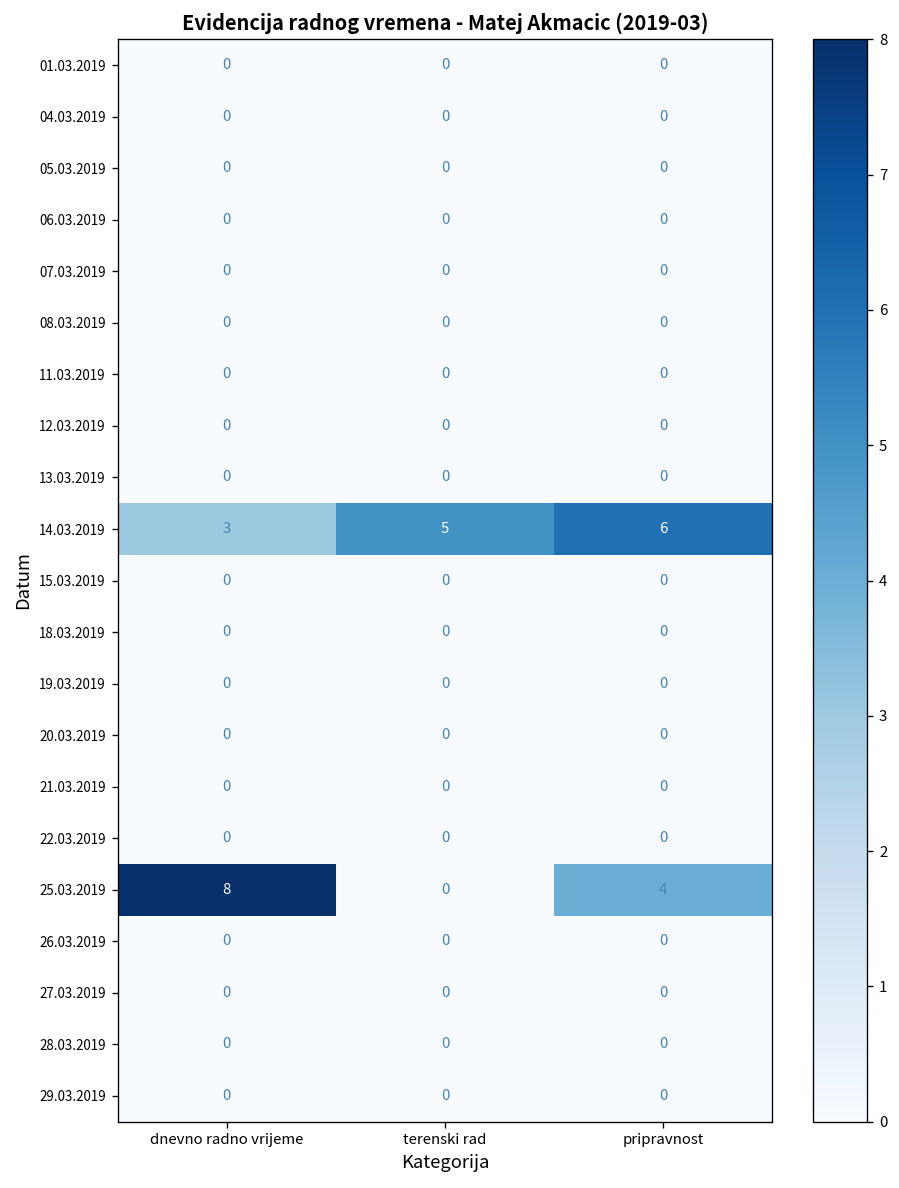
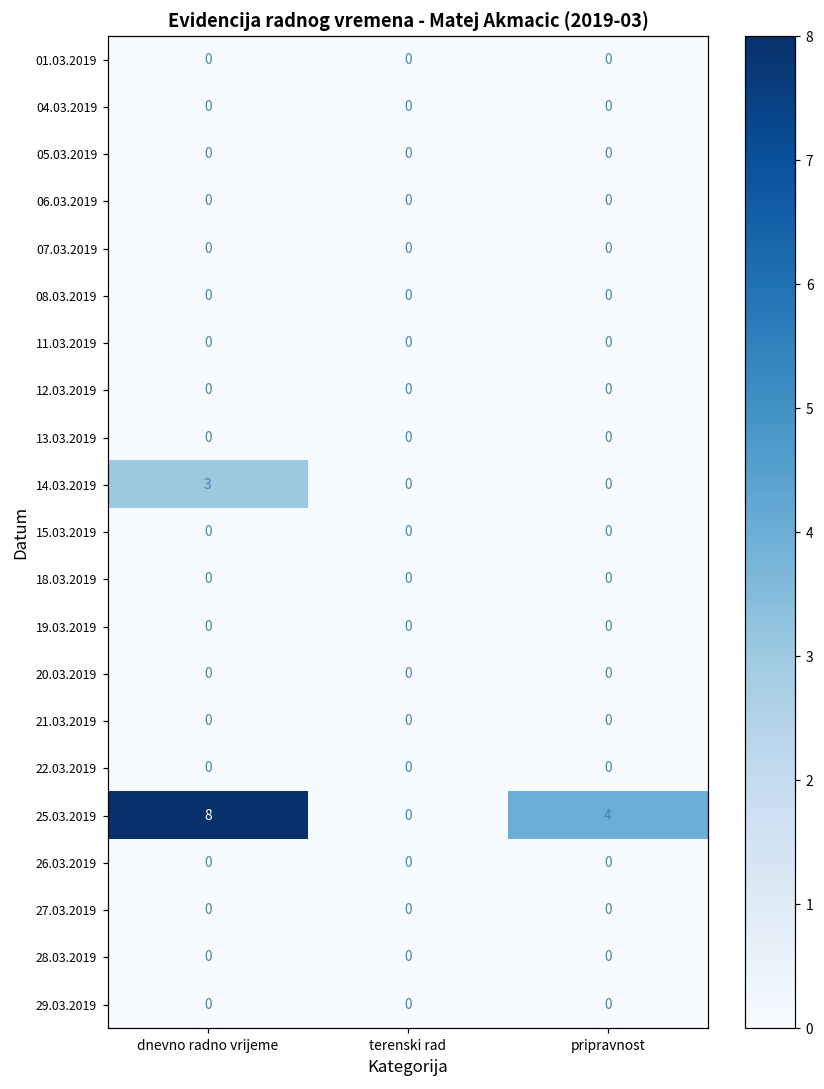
  {
    "01.03.2019": {
      "dnevno radno vrijeme": 0,
      "terenski rad": 0,
      "pripravnost": 0
    },
    "04.03.2019": {
      "dnevno radno vrijeme": 0,
      "terenski rad": 0,
      "pripravnost": 0
    },
    "05.03.2019": {
      "dnevno radno vrijeme": 0,
      "terenski rad": 0,
      "pripravnost": 0
    },
    "06.03.2019": {
      "dnevno radno vrijeme": 0,
      "terenski rad": 0,
      "pripravnost": 0
    },
    "07.03.2019": {
      "dnevno radno vrijeme": 0,
      "terenski rad": 0,
      "pripravnost": 0
    },
    "08.03.2019": {
      "dnevno radno vrijeme": 0,
      "terenski rad": 0,
      "pripravnost": 0
    },
    "11.03.2019": {
      "dnevno radno vrijeme": 0,
      "terenski rad": 0,
      "pripravnost": 0
    },
    "12.03.2019": {
      "dnevno radno vrijeme": 0,
      "terenski rad": 0,
      "pripravnost": 0
    },
    "13.03.2019": {
      "dnevno radno vrijeme": 0,
      "terenski rad": 0,
      "pripravnost": 0
    },
    "14.03.2019": {
      "dnevno radno vrijeme": 3,
-     "terenski rad": 5,
-     "pripravnost": 6
+     "terenski rad": 0,
+     "pripravnost": 0
    },
    "15.03.2019": {
      "dnevno radno vrijeme": 0,
      "terenski rad": 0,
      "pripravnost": 0
    },
    "18.03.2019": {
      "dnevno radno vrijeme": 0,
      "terenski rad": 0,
      "pripravnost": 0
    },
    "19.03.2019": {
      "dnevno radno vrijeme": 0,
      "terenski rad": 0,
      "pripravnost": 0
    },
    "20.03.2019": {
      "dnevno radno vrijeme": 0,
      "terenski rad": 0,
      "pripravnost": 0
    },
    "21.03.2019": {
      "dnevno radno vrijeme": 0,
      "terenski rad": 0,
      "pripravnost": 0
    },
    "22.03.2019": {
      "dnevno radno vrijeme": 0,
      "terenski rad": 0,
      "pripravnost": 0
    },
    "25.03.2019": {
      "dnevno radno vrijeme": 8,
      "terenski rad": 0
    },
    "26.03.2019": {
      "dnevno radno vrijeme": 0,
      "terenski rad": 0,
      "pripravnost": 0
    },
    "27.03.2019": {
      "dnevno radno vrijeme": 0,
      "terenski rad": 0,
      "pripravnost": 0
    },
    "28.03.2019": {
      "dnevno radno vrijeme": 0,
      "terenski rad": 0,
      "pripravnost": 0
    },
    "29.03.2019": {
      "dnevno radno vrijeme": 0,
      "terenski rad": 0,
      "pripravnost": 0
    }
  }
